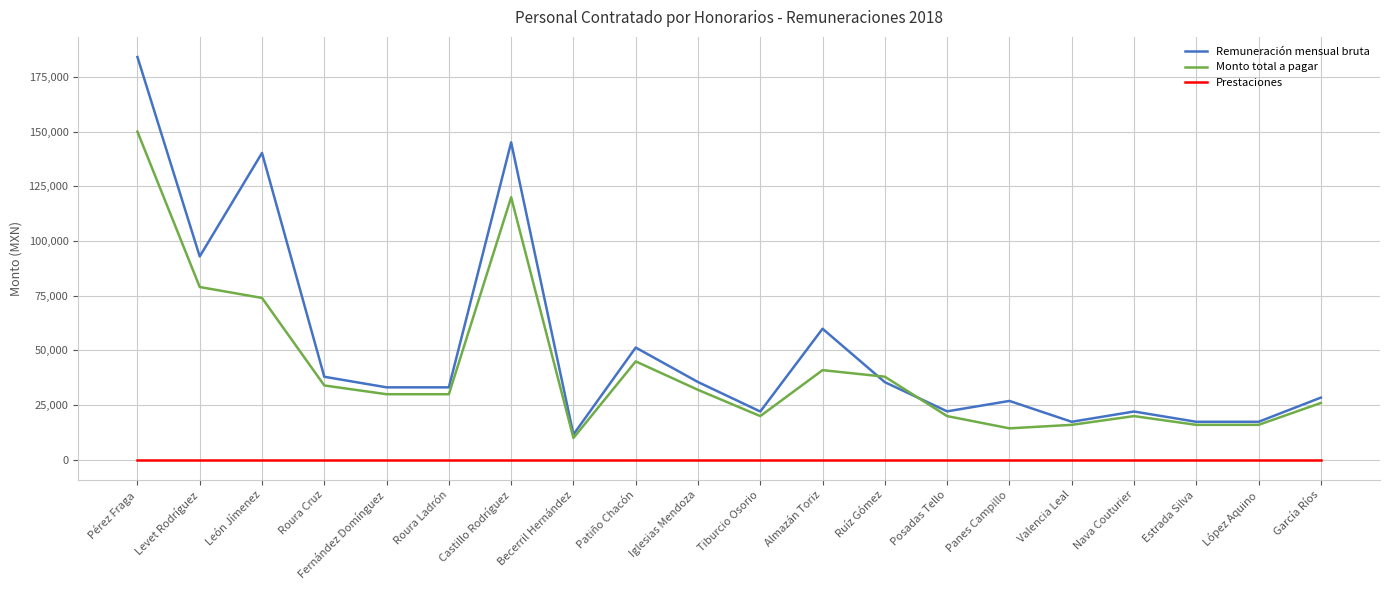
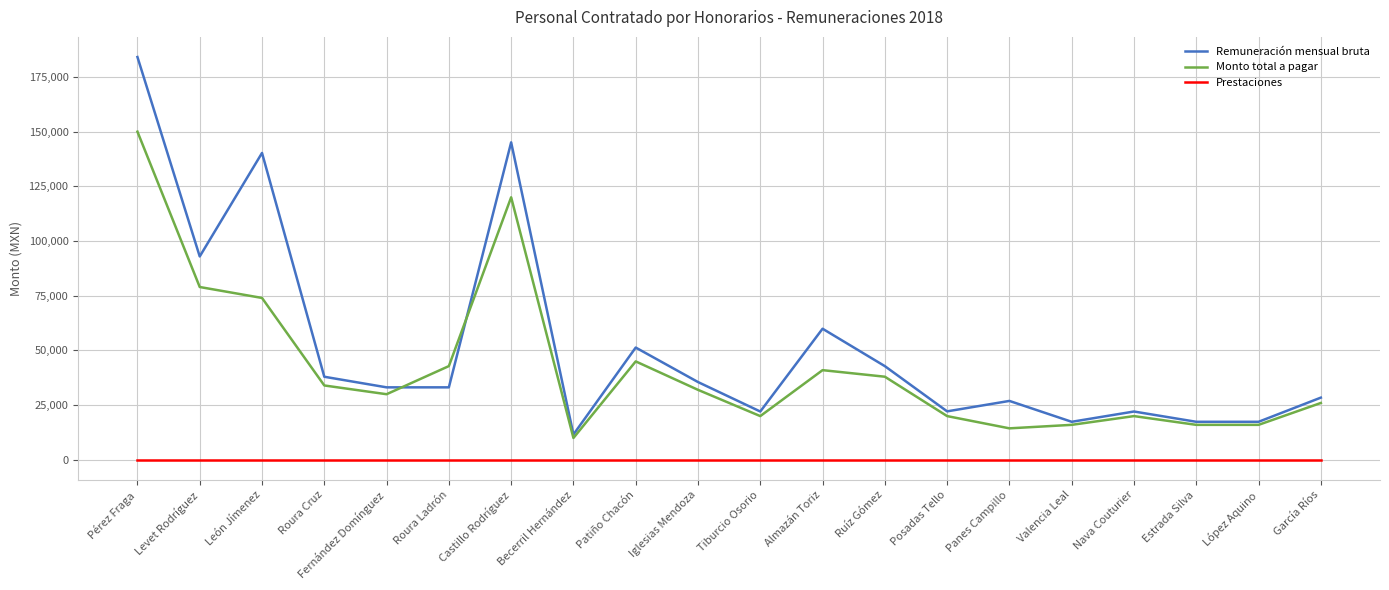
  {
    "Remuneración mensual bruta": {
      "Pérez Fraga": "184,000",
      "Levet Rodríguez": "93,000",
      "León Jímenez": "140,000",
      "Roura Cruz": "38,000",
      "Fernández Domínguez": "33,000",
      "Roura Ladrón": "33,000",
      "Castillo Rodríguez": "145,000",
      "Becerril Hernández": "12,000",
      "Patiño Chacón": "51,000",
      "Iglesias Mendoza": "36,000",
      "Tiburcio Osorio": "22,000",
      "Almazán Toriz": "60,000",
-     "Ruíz Gómez": "36,000",
+     "Ruíz Gómez": "43,000",
      "Posadas Tello": "22,000",
      "Panes Campillo": "27,000",
      "Valencia Leal": "17,000",
      "Nava Couturier": "22,000",
      "Estrada Silva": "17,000",
      "López Aquino": "17,000",
      "García Ríos": "28,000"
    },
    "Monto total a pagar": {
      "Pérez Fraga": "150,000",
      "Levet Rodríguez": "79,000",
      "León Jímenez": "74,000",
      "Roura Cruz": "34,000",
      "Fernández Domínguez": "30,000",
-     "Roura Ladrón": "30,000",
+     "Roura Ladrón": "43,000",
      "Castillo Rodríguez": "120,000",
      "Becerril Hernández": "10,000",
      "Patiño Chacón": "45,000",
      "Iglesias Mendoza": "32,000",
      "Tiburcio Osorio": "20,000",
      "Almazán Toriz": "41,000",
      "Ruíz Gómez": "38,000",
      "Posadas Tello": "20,000",
      "Panes Campillo": "14,000",
      "Valencia Leal": "16,000",
      "Nava Couturier": "20,000",
      "Estrada Silva": "16,000",
      "López Aquino": "16,000",
      "García Ríos": "26,000"
    },
    "Prestaciones": {
      "Pérez Fraga": "0",
      "Levet Rodríguez": "0",
      "León Jímenez": "0",
      "Roura Cruz": "0",
      "Fernández Domínguez": "0",
      "Roura Ladrón": "0",
      "Castillo Rodríguez": "0",
      "Becerril Hernández": "0",
      "Patiño Chacón": "0",
      "Iglesias Mendoza": "0",
      "Tiburcio Osorio": "0",
      "Almazán Toriz": "0",
      "Ruíz Gómez": "0",
      "Posadas Tello": "0",
      "Panes Campillo": "0",
      "Valencia Leal": "0",
      "Nava Couturier": "0",
      "Estrada Silva": "0",
      "López Aquino": "0",
      "García Ríos": "0"
    }
  }
